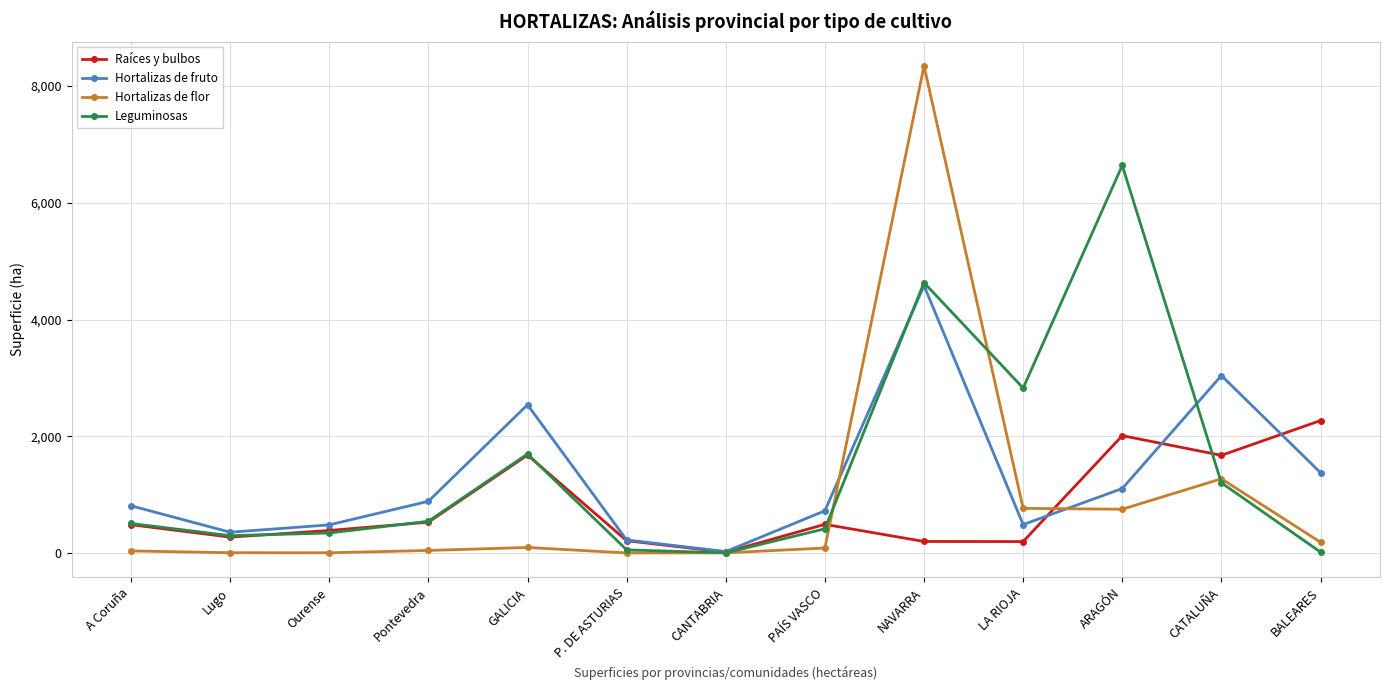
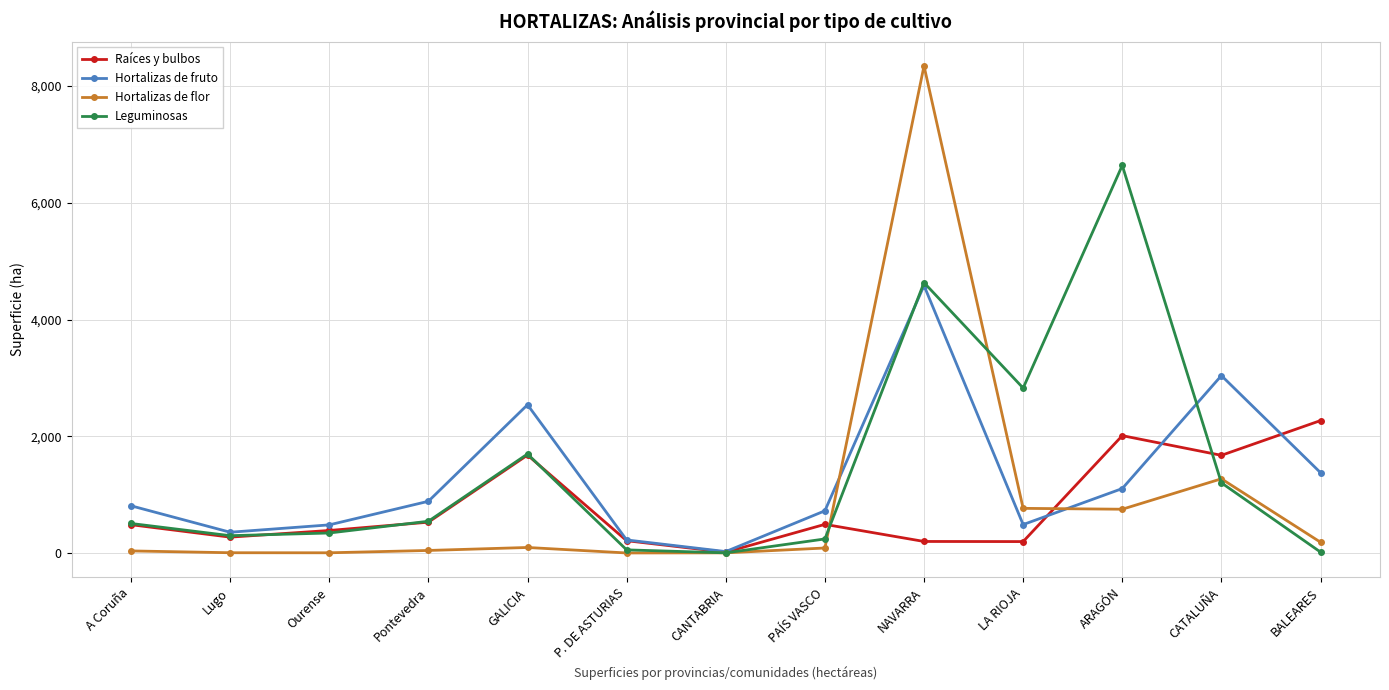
  {
    "Raíces y bulbos": {
      "PAÍS VASCO": "500",
      "NAVARRA": "200",
      "LA RIOJA": "200",
      "ARAGÓN": "2,000",
      "CATALUÑA": "1,700",
      "BALEARES": "2,300"
    },
    "Hortalizas de fruto": {
      "A Coruña": "800",
      "Lugo": "400",
      "Ourense": "500",
      "Pontevedra": "900",
      "GALICIA": "2,500",
      "PAÍS VASCO": "700",
      "NAVARRA": "4,600",
      "LA RIOJA": "500",
      "ARAGÓN": "1,100",
      "CATALUÑA": "3,000",
      "BALEARES": "1,400"
    },
    "Hortalizas de flor": {
      "A Coruña": "0",
      "Lugo": "0",
      "Ourense": "0",
      "Pontevedra": "0",
      "GALICIA": "100",
      "P. DE ASTURIAS": "0",
      "PAÍS VASCO": "100",
      "NAVARRA": "8,300",
      "LA RIOJA": "800",
      "ARAGÓN": "800",
      "CATALUÑA": "1,300",
      "BALEARES": "200"
    },
    "Leguminosas": {
      "P. DE ASTURIAS": "100",
-     "PAÍS VASCO": "400",
+     "PAÍS VASCO": "200",
      "NAVARRA": "4,600",
      "LA RIOJA": "2,800",
      "ARAGÓN": "6,600",
      "CATALUÑA": "1,200",
      "BALEARES": "0"
    }
  }
